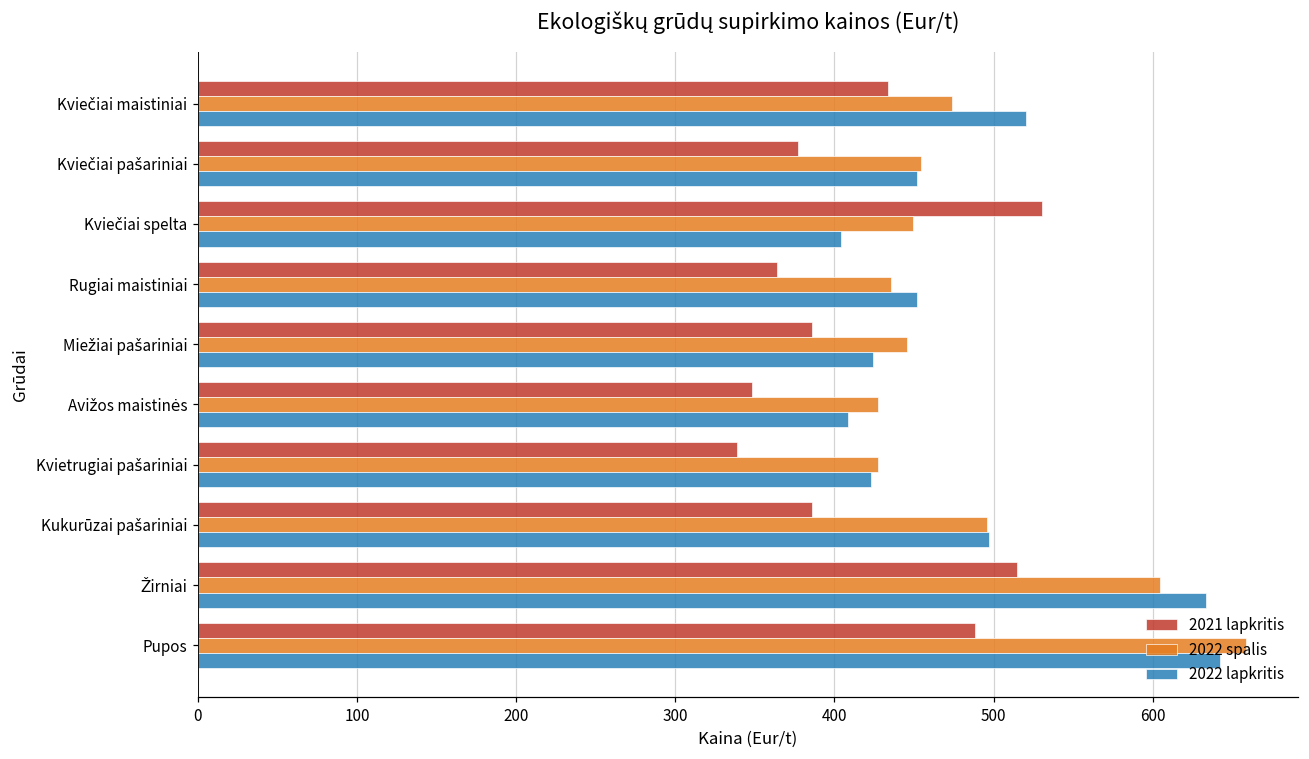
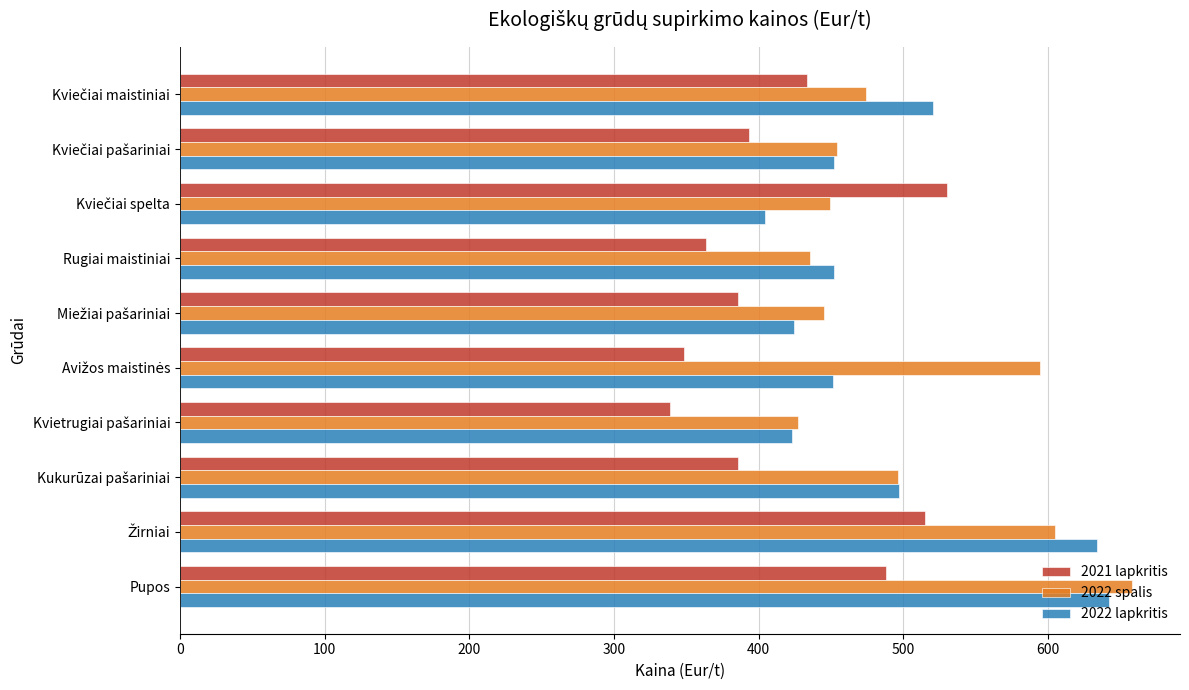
  {
    "2021 lapkritis": {
      "Kviečiai maistiniai": 433,
-     "Kviečiai pašariniai": 377,
+     "Kviečiai pašariniai": 394,
      "Kviečiai spelta": 530,
      "Rugiai maistiniai": 364,
      "Miežiai pašariniai": 386,
      "Avižos maistinės": 349,
      "Kvietrugiai pašariniai": 339,
      "Kukurūzai pašariniai": 386,
      "Žirniai": 515,
      "Pupos": 488
    },
    "2022 spalis": {
      "Kviečiai maistiniai": 474,
      "Kviečiai pašariniai": 454,
      "Kviečiai spelta": 449,
      "Rugiai maistiniai": 435,
      "Miežiai pašariniai": 445,
-     "Avižos maistinės": 427,
+     "Avižos maistinės": 595,
      "Kvietrugiai pašariniai": 427,
      "Kukurūzai pašariniai": 496,
      "Žirniai": 605,
      "Pupos": 658
    },
    "2022 lapkritis": {
      "Kviečiai maistiniai": 520,
      "Kviečiai pašariniai": 452,
      "Kviečiai spelta": 404,
      "Rugiai maistiniai": 452,
      "Miežiai pašariniai": 424,
-     "Avižos maistinės": 409,
+     "Avižos maistinės": 452,
      "Kvietrugiai pašariniai": 423,
      "Kukurūzai pašariniai": 497,
      "Žirniai": 634,
      "Pupos": 642
    }
  }
